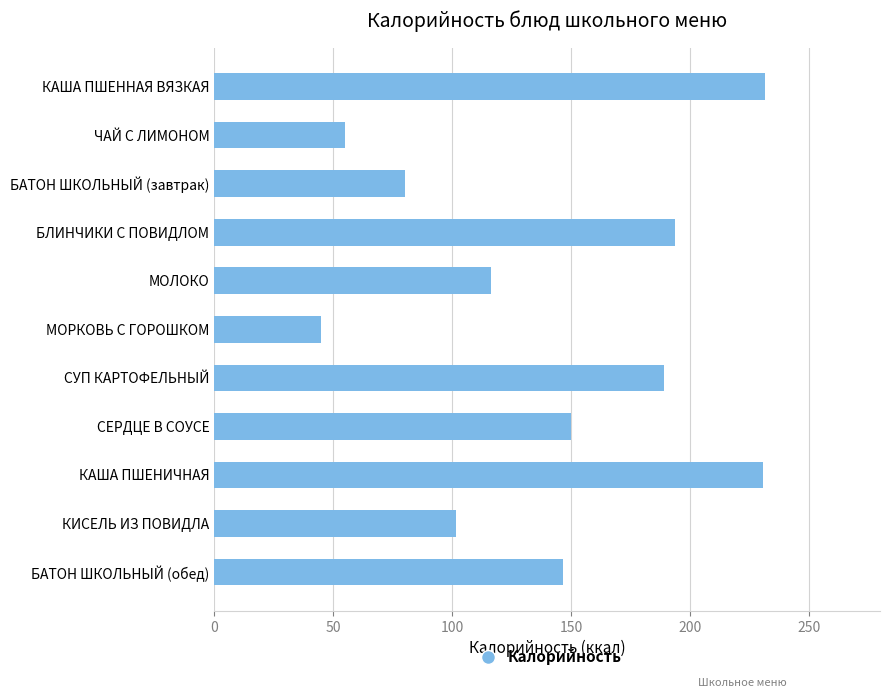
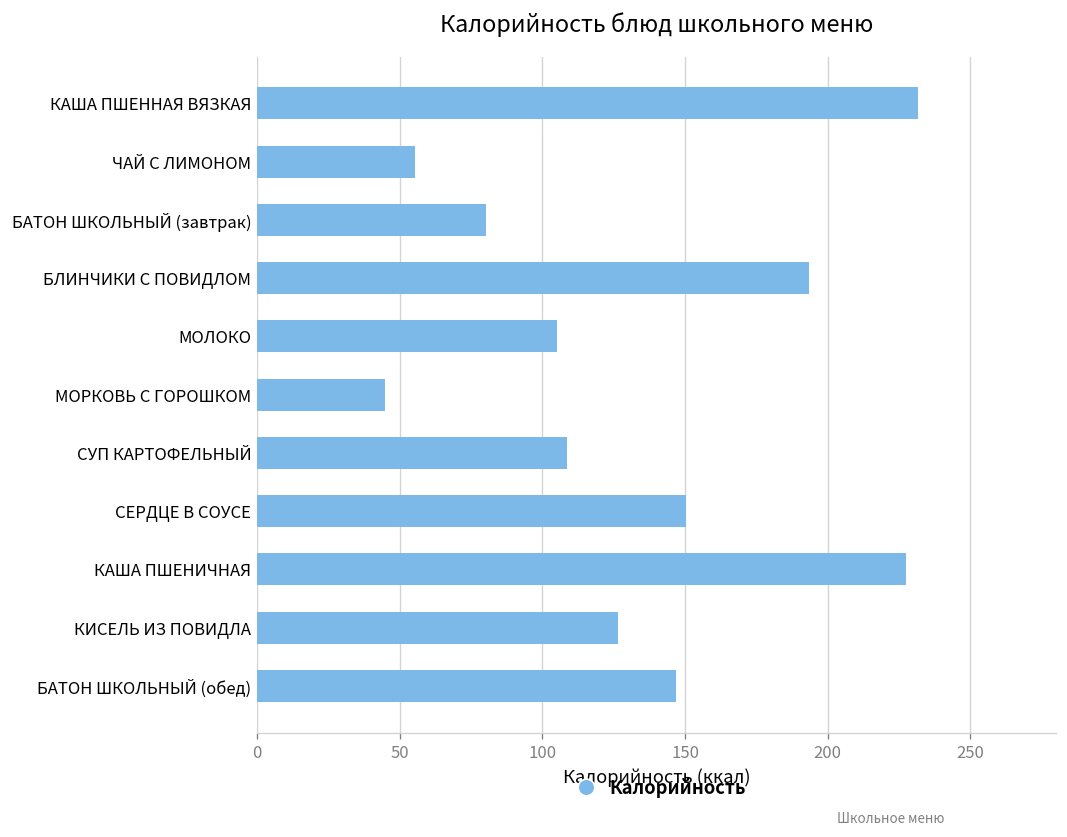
  {
    "КАША ПШЕННАЯ ВЯЗКАЯ": 232,
    "ЧАЙ С ЛИМОНОМ": 55,
    "БАТОН ШКОЛЬНЫЙ (завтрак)": 80,
    "БЛИНЧИКИ С ПОВИДЛОМ": 194,
-   "МОЛОКО": 116,
+   "МОЛОКО": 105,
    "МОРКОВЬ С ГОРОШКОМ": 45,
-   "СУП КАРТОФЕЛЬНЫЙ": 189,
+   "СУП КАРТОФЕЛЬНЫЙ": 109,
    "СЕРДЦЕ В СОУСЕ": 150,
-   "КАША ПШЕНИЧНАЯ": 231,
-   "КИСЕЛЬ ИЗ ПОВИДЛА": 102,
+   "КАША ПШЕНИЧНАЯ": 227,
+   "КИСЕЛЬ ИЗ ПОВИДЛА": 127,
    "БАТОН ШКОЛЬНЫЙ (обед)": 147
  }
